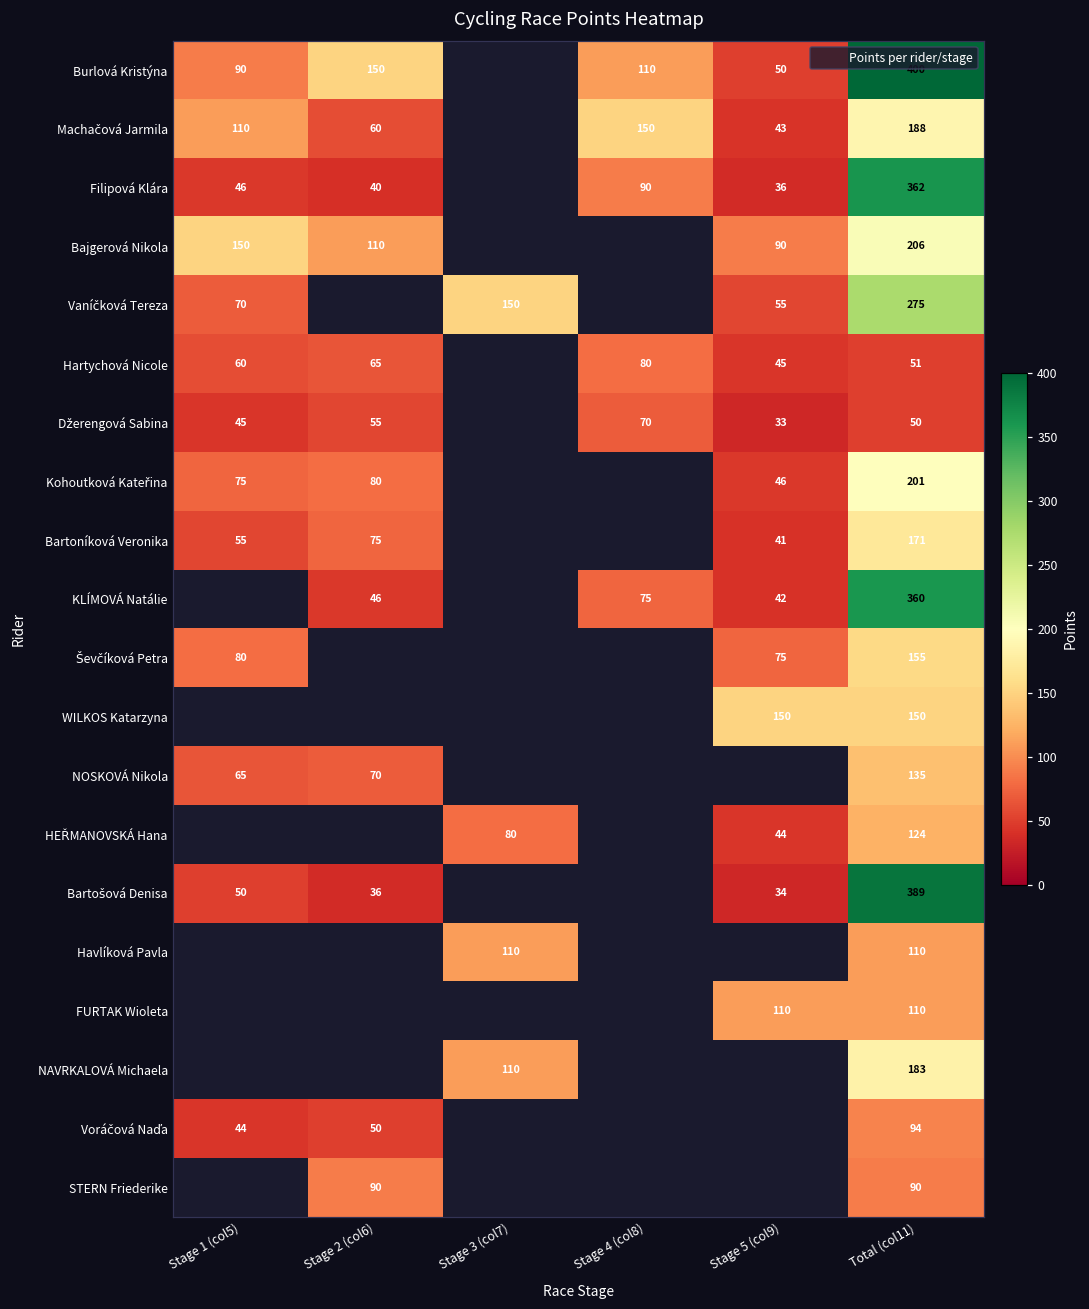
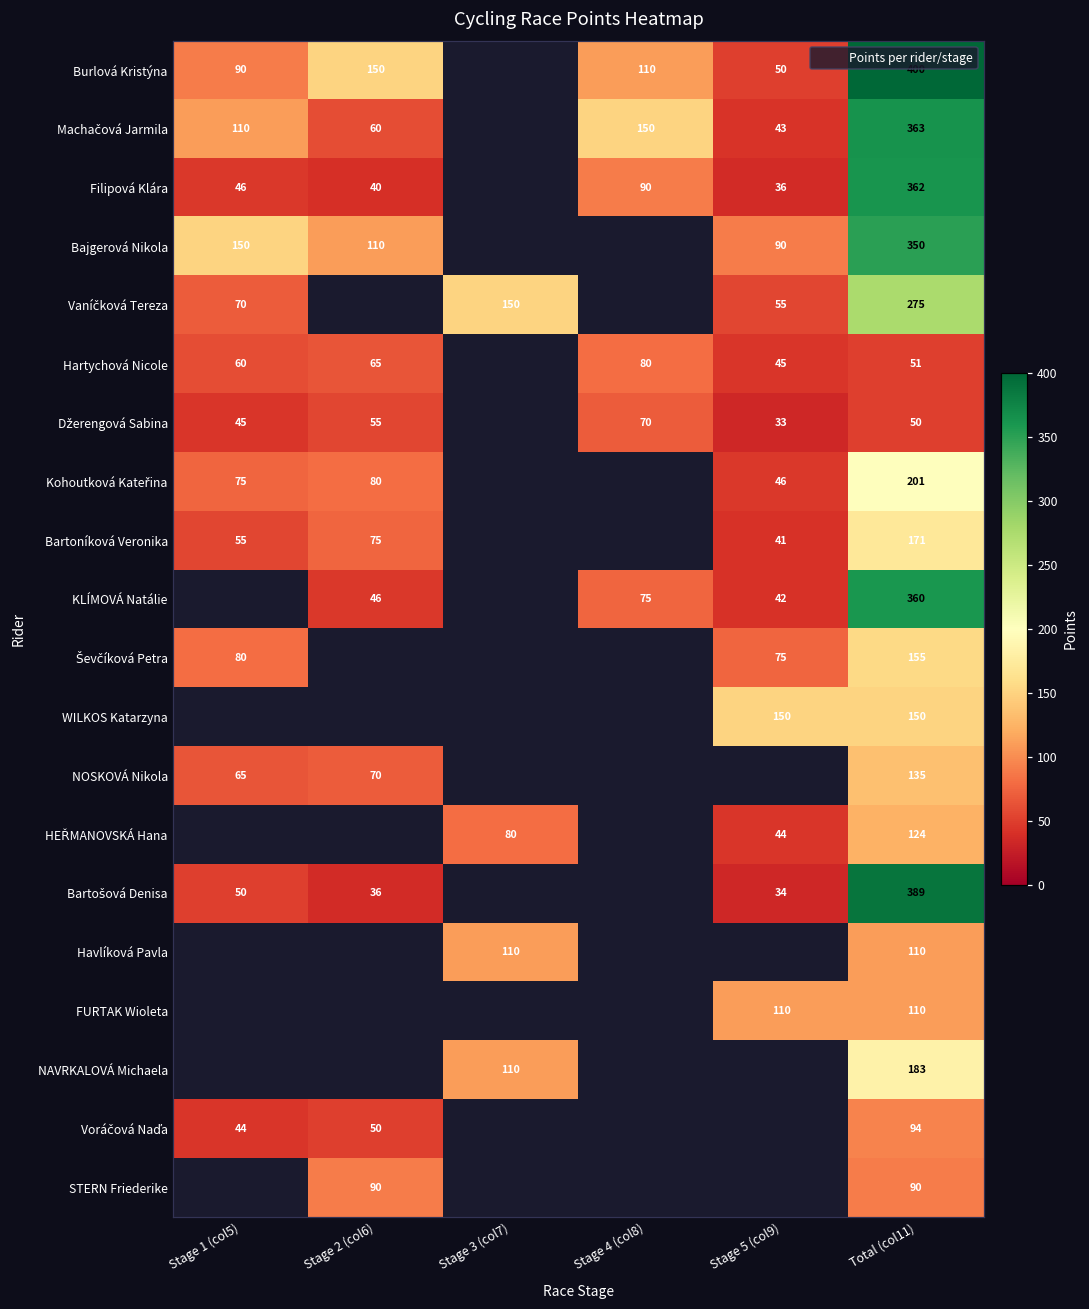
  {
    "Burlová Kristýna": {
      "Stage 1 (col5)": 90,
      "Stage 2 (col6)": 150,
      "Stage 4 (col8)": 110,
      "Stage 5 (col9)": 50
    },
    "Machačová Jarmila": {
      "Stage 1 (col5)": 110,
      "Stage 2 (col6)": 60,
      "Stage 4 (col8)": 150,
      "Stage 5 (col9)": 43,
-     "Total (col11)": 188
+     "Total (col11)": 363
    },
    "Filipová Klára": {
      "Stage 1 (col5)": 46,
      "Stage 2 (col6)": 40,
      "Stage 4 (col8)": 90,
      "Stage 5 (col9)": 36,
      "Total (col11)": 362
    },
    "Bajgerová Nikola": {
      "Stage 1 (col5)": 150,
      "Stage 2 (col6)": 110,
      "Stage 5 (col9)": 90,
-     "Total (col11)": 206
+     "Total (col11)": 350
    },
    "Vaníčková Tereza": {
      "Stage 1 (col5)": 70,
      "Stage 3 (col7)": 150,
      "Stage 5 (col9)": 55,
      "Total (col11)": 275
    },
    "Hartychová Nicole": {
      "Stage 1 (col5)": 60,
      "Stage 2 (col6)": 65,
      "Stage 4 (col8)": 80,
      "Stage 5 (col9)": 45,
      "Total (col11)": 51
    },
    "Džerengová Sabina": {
      "Stage 1 (col5)": 45,
      "Stage 2 (col6)": 55,
      "Stage 4 (col8)": 70,
      "Stage 5 (col9)": 33,
      "Total (col11)": 50
    },
    "Kohoutková Kateřina": {
      "Stage 1 (col5)": 75,
      "Stage 2 (col6)": 80,
      "Stage 5 (col9)": 46,
      "Total (col11)": 201
    },
    "Bartoníková Veronika": {
      "Stage 1 (col5)": 55,
      "Stage 2 (col6)": 75,
      "Stage 5 (col9)": 41,
      "Total (col11)": 171
    },
    "KLÍMOVÁ Natálie": {
      "Stage 2 (col6)": 46,
      "Stage 4 (col8)": 75,
      "Stage 5 (col9)": 42,
      "Total (col11)": 360
    },
    "Ševčíková Petra": {
      "Stage 1 (col5)": 80,
      "Stage 5 (col9)": 75,
      "Total (col11)": 155
    },
    "WILKOS Katarzyna": {
      "Stage 5 (col9)": 150,
      "Total (col11)": 150
    },
    "NOSKOVÁ Nikola": {
      "Stage 1 (col5)": 65,
      "Stage 2 (col6)": 70,
      "Total (col11)": 135
    },
    "HEŘMANOVSKÁ Hana": {
      "Stage 3 (col7)": 80,
      "Stage 5 (col9)": 44,
      "Total (col11)": 124
    },
    "Bartošová Denisa": {
      "Stage 1 (col5)": 50,
      "Stage 2 (col6)": 36,
      "Stage 5 (col9)": 34,
      "Total (col11)": 389
    },
    "Havlíková Pavla": {
      "Stage 3 (col7)": 110,
      "Total (col11)": 110
    },
    "FURTAK Wioleta": {
      "Stage 5 (col9)": 110,
      "Total (col11)": 110
    },
    "NAVRKALOVÁ Michaela": {
      "Stage 3 (col7)": 110,
      "Total (col11)": 183
    },
    "Voráčová Naďa": {
      "Stage 1 (col5)": 44,
      "Stage 2 (col6)": 50,
      "Total (col11)": 94
    },
    "STERN Friederike": {
      "Stage 2 (col6)": 90,
      "Total (col11)": 90
    }
  }
